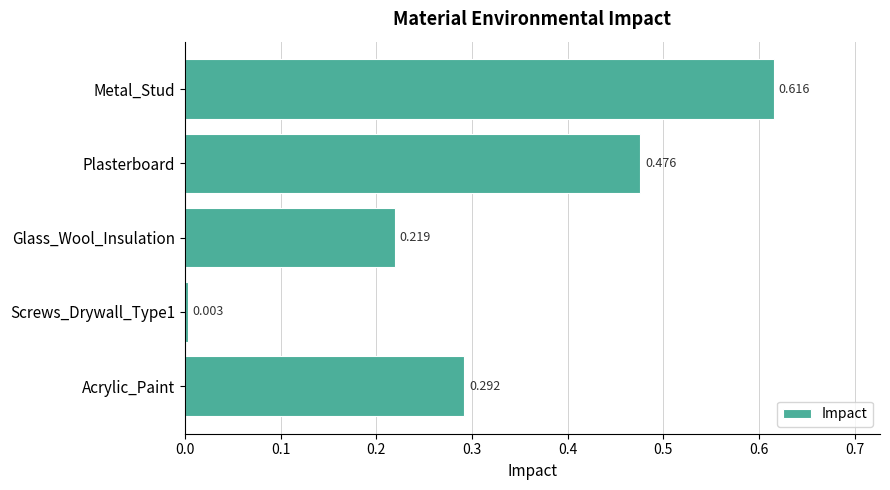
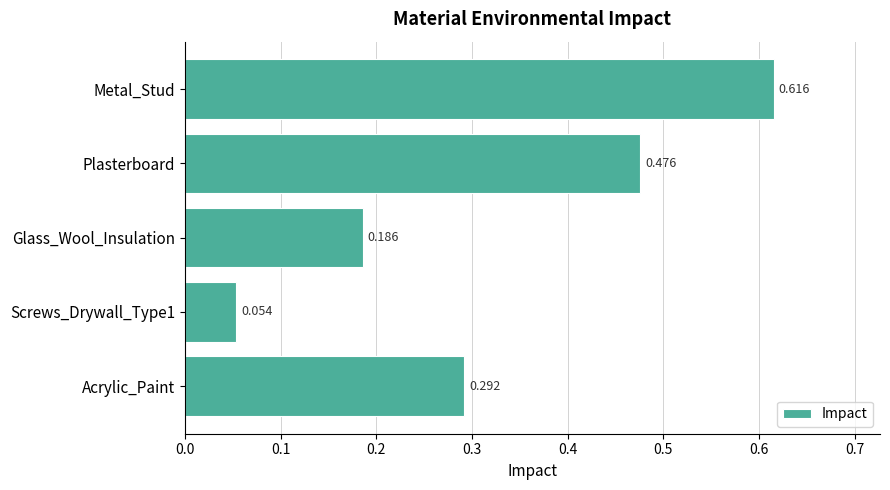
  {
    "Metal_Stud": 0.616,
    "Plasterboard": 0.476,
-   "Glass_Wool_Insulation": 0.219,
-   "Screws_Drywall_Type1": 0.003,
+   "Glass_Wool_Insulation": 0.186,
+   "Screws_Drywall_Type1": 0.054,
    "Acrylic_Paint": 0.292
  }
